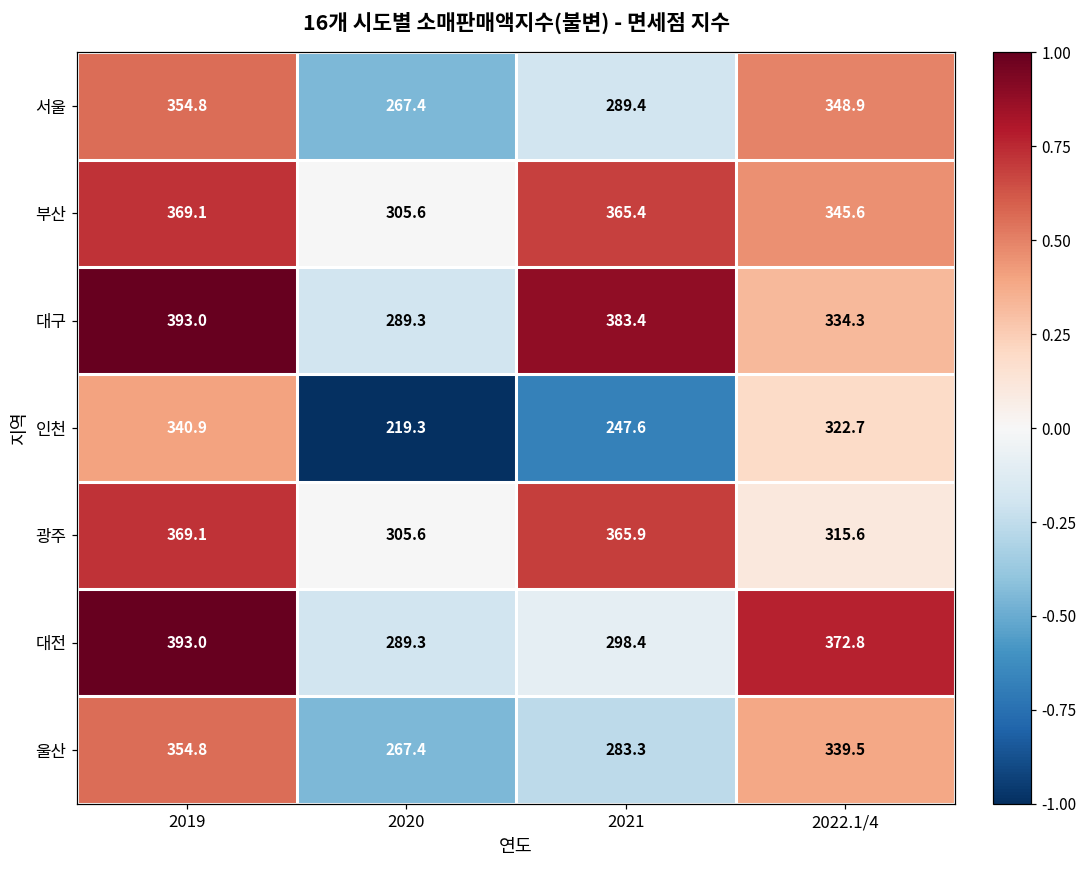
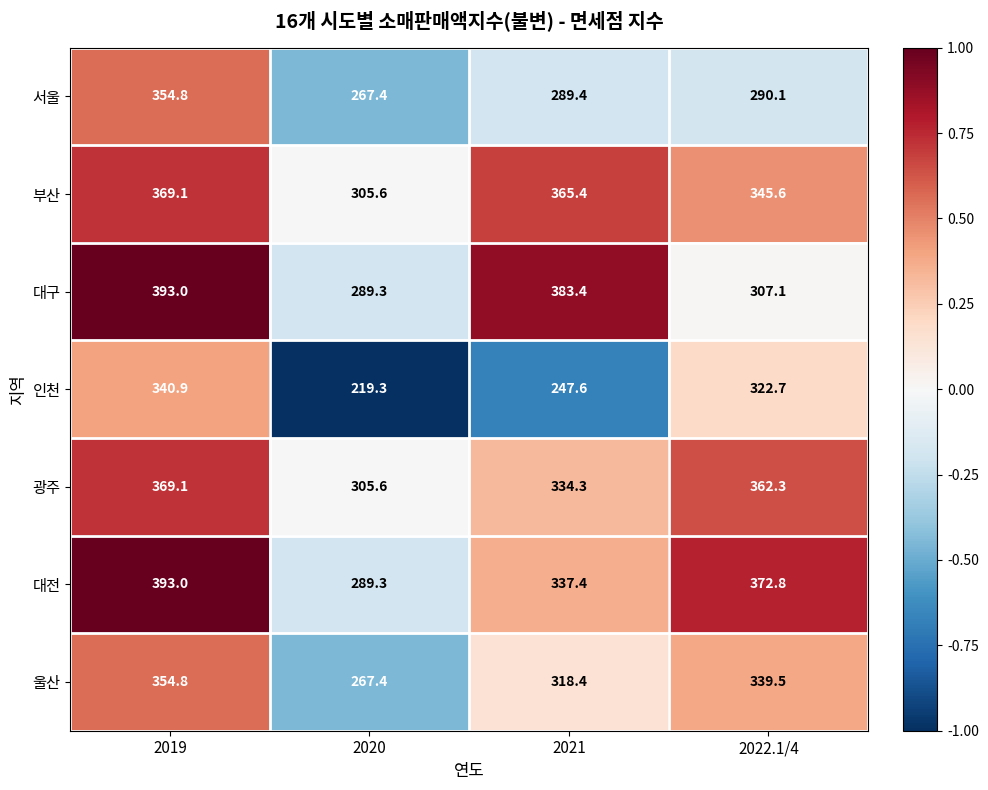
  {
    "서울": {
      "2019": 354.8,
      "2020": 267.4,
      "2021": 289.4,
-     "2022.1/4": 348.9
+     "2022.1/4": 290.1
    },
    "부산": {
      "2019": 369.1,
      "2020": 305.6,
      "2021": 365.4,
      "2022.1/4": 345.6
    },
    "대구": {
      "2019": 393.0,
      "2020": 289.3,
      "2021": 383.4,
-     "2022.1/4": 334.3
+     "2022.1/4": 307.1
    },
    "인천": {
      "2019": 340.9,
      "2020": 219.3,
      "2021": 247.6,
      "2022.1/4": 322.7
    },
    "광주": {
      "2019": 369.1,
      "2020": 305.6,
-     "2021": 365.9,
-     "2022.1/4": 315.6
+     "2021": 334.3,
+     "2022.1/4": 362.3
    },
    "대전": {
      "2019": 393.0,
      "2020": 289.3,
-     "2021": 298.4,
+     "2021": 337.4,
      "2022.1/4": 372.8
    },
    "울산": {
      "2019": 354.8,
      "2020": 267.4,
-     "2021": 283.3,
+     "2021": 318.4,
      "2022.1/4": 339.5
    }
  }
